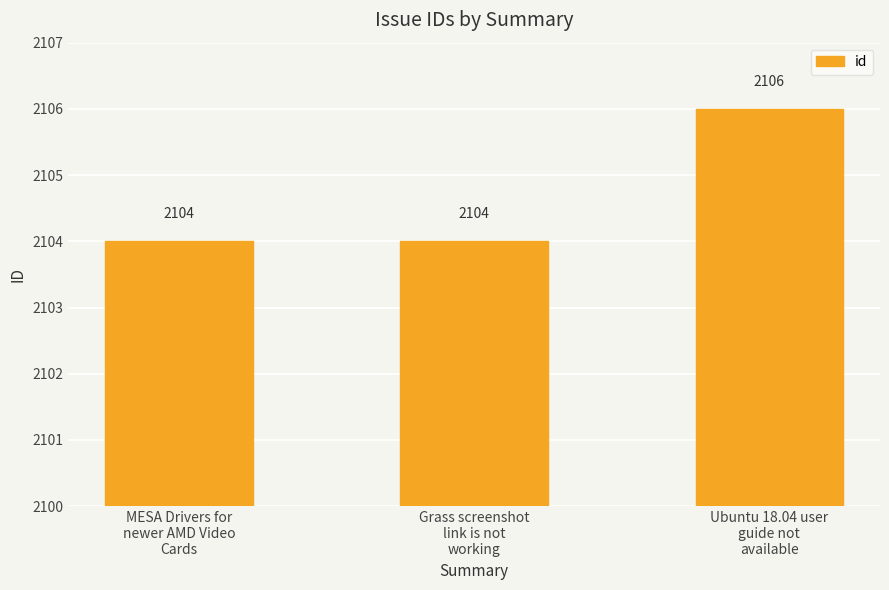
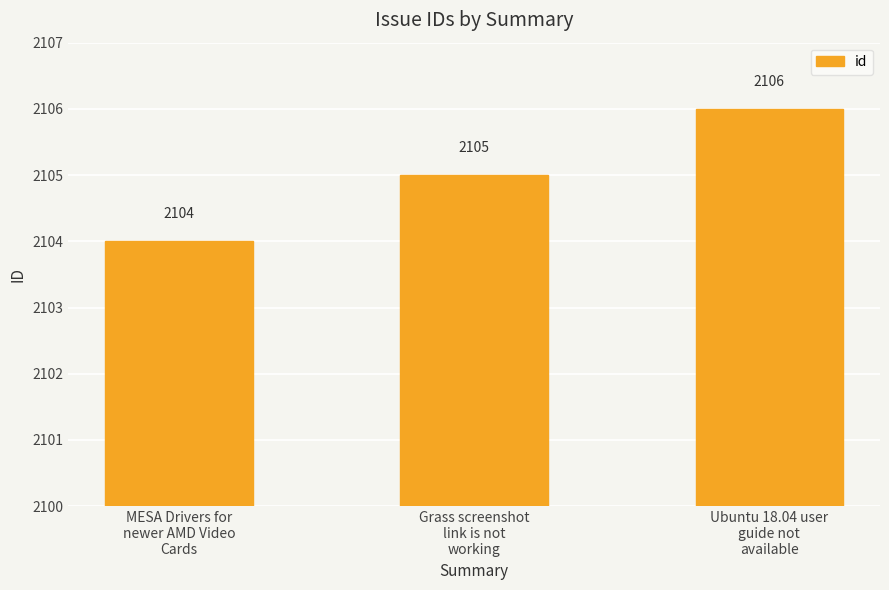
  {
    "MESA Drivers for newer AMD Video Cards": 2104,
-   "Grass screenshot link is not working": 2104,
+   "Grass screenshot link is not working": 2105,
    "Ubuntu 18.04 user guide not available": 2106
  }
